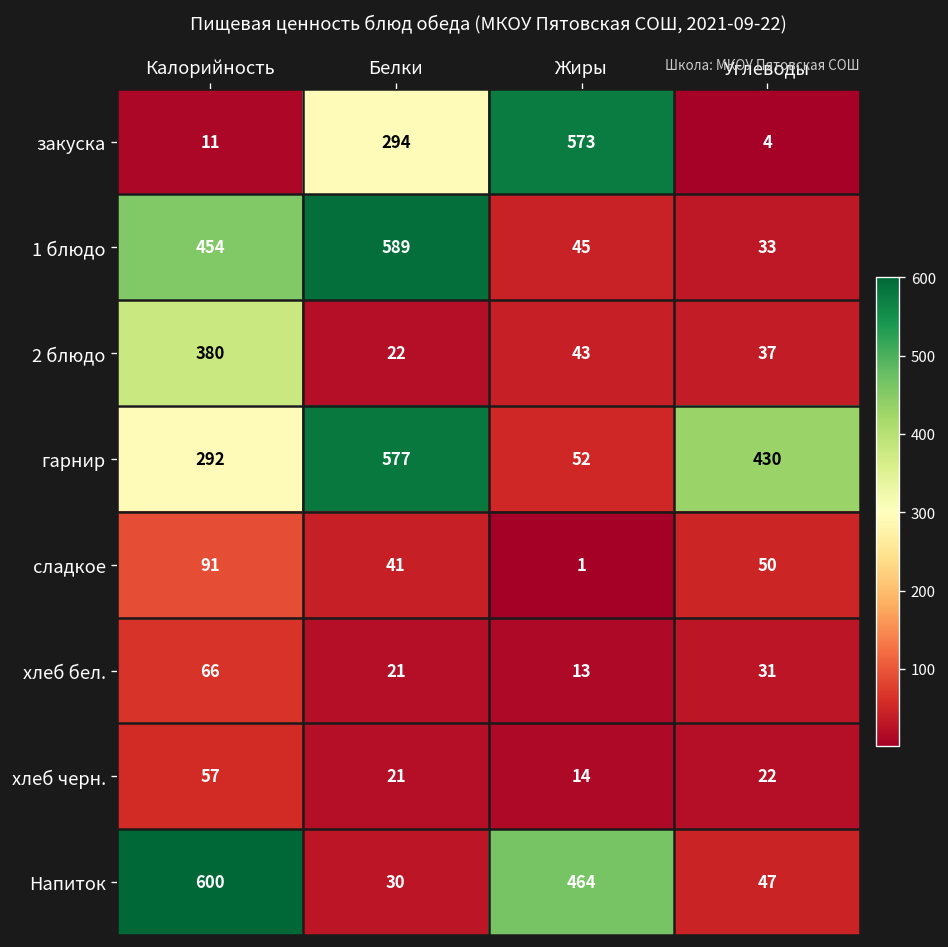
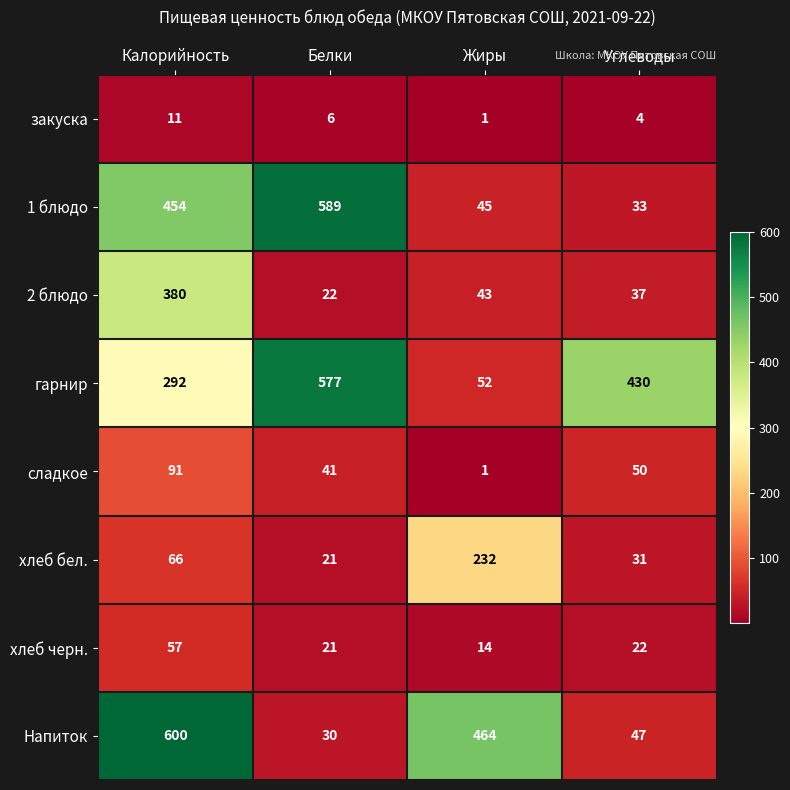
  {
    "закуска": {
      "Калорийность": 11,
-     "Белки": 294,
-     "Жиры": 573,
+     "Белки": 6,
+     "Жиры": 1,
      "Углеводы": 4
    },
    "1 блюдо": {
      "Калорийность": 454,
      "Белки": 589,
      "Жиры": 45,
      "Углеводы": 33
    },
    "2 блюдо": {
      "Калорийность": 380,
      "Белки": 22,
      "Жиры": 43,
      "Углеводы": 37
    },
    "гарнир": {
      "Калорийность": 292,
      "Белки": 577,
      "Жиры": 52,
      "Углеводы": 430
    },
    "сладкое": {
      "Калорийность": 91,
      "Белки": 41,
      "Жиры": 1,
      "Углеводы": 50
    },
    "хлеб бел.": {
      "Калорийность": 66,
      "Белки": 21,
-     "Жиры": 13,
+     "Жиры": 232,
      "Углеводы": 31
    },
    "хлеб черн.": {
      "Калорийность": 57,
      "Белки": 21,
      "Жиры": 14,
      "Углеводы": 22
    },
    "Напиток": {
      "Калорийность": 600,
      "Белки": 30,
      "Жиры": 464,
      "Углеводы": 47
    }
  }
